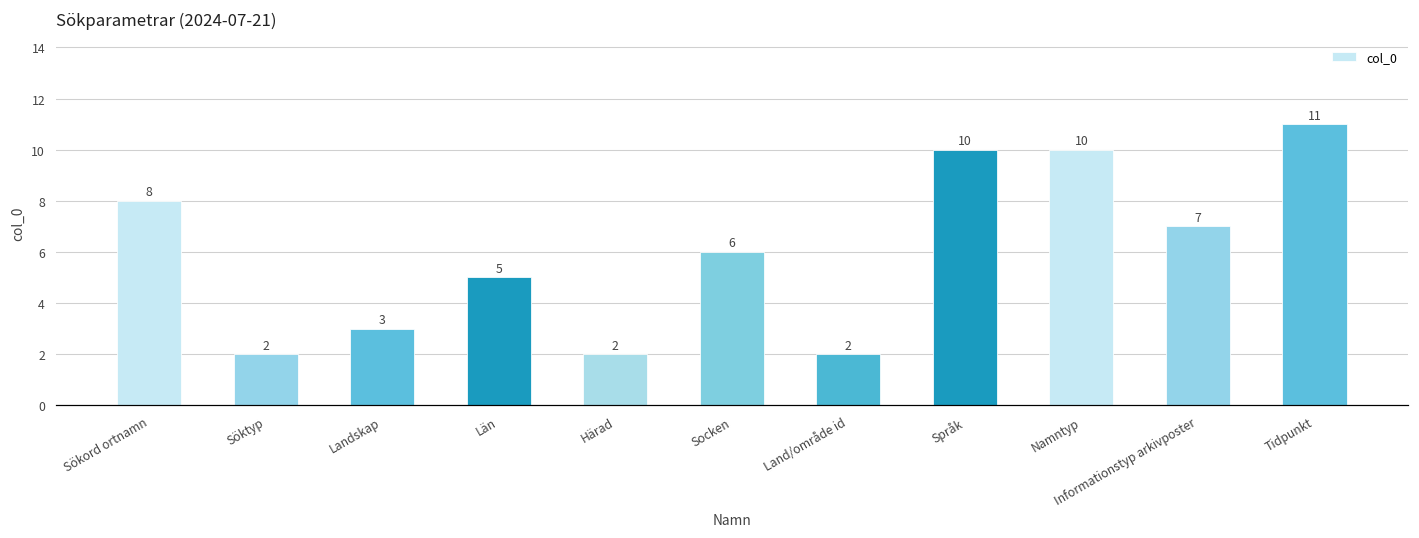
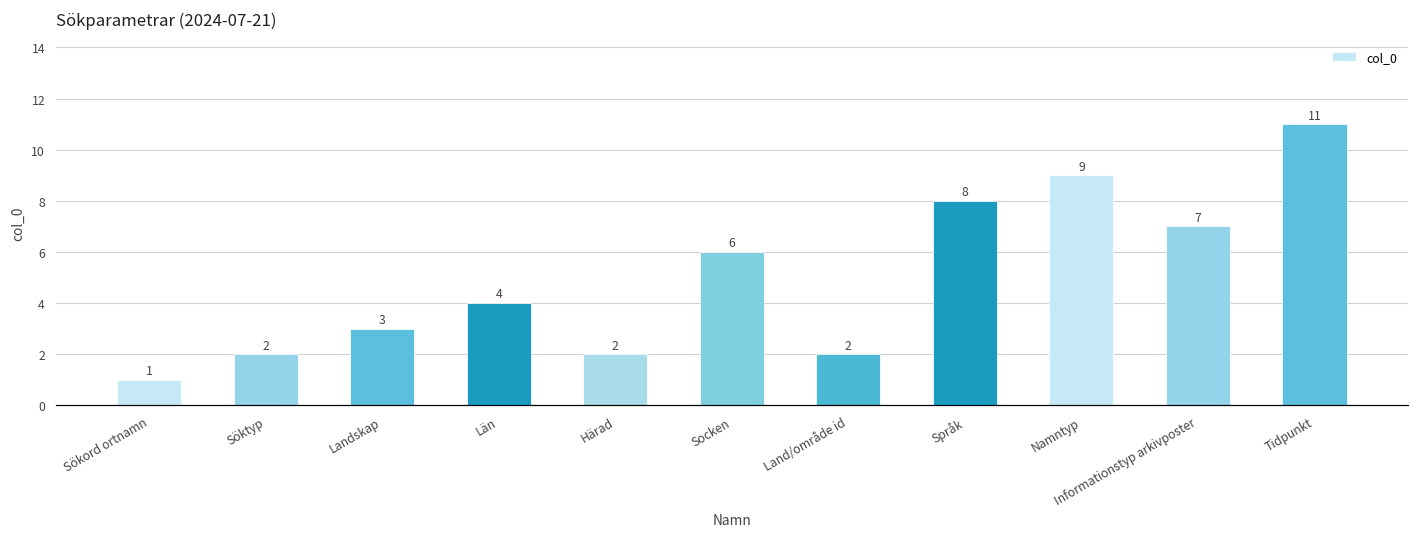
  {
-   "Sökord ortnamn": 8,
+   "Sökord ortnamn": 1,
    "Söktyp": 2,
    "Landskap": 3,
-   "Län": 5,
+   "Län": 4,
    "Härad": 2,
    "Socken": 6,
    "Land/område id": 2,
-   "Språk": 10,
-   "Namntyp": 10,
+   "Språk": 8,
+   "Namntyp": 9,
    "Informationstyp arkivposter": 7,
    "Tidpunkt": 11
  }
